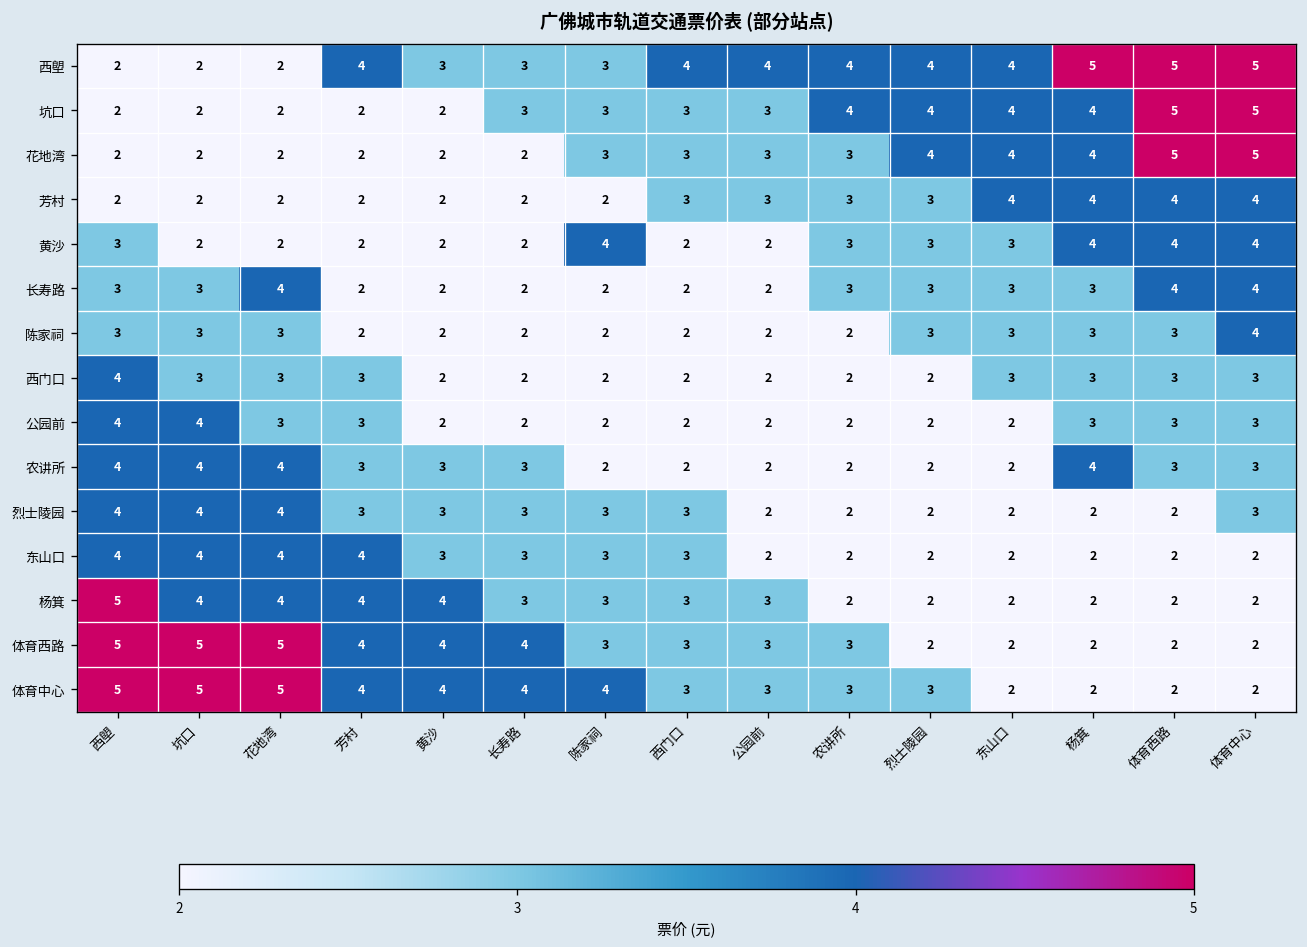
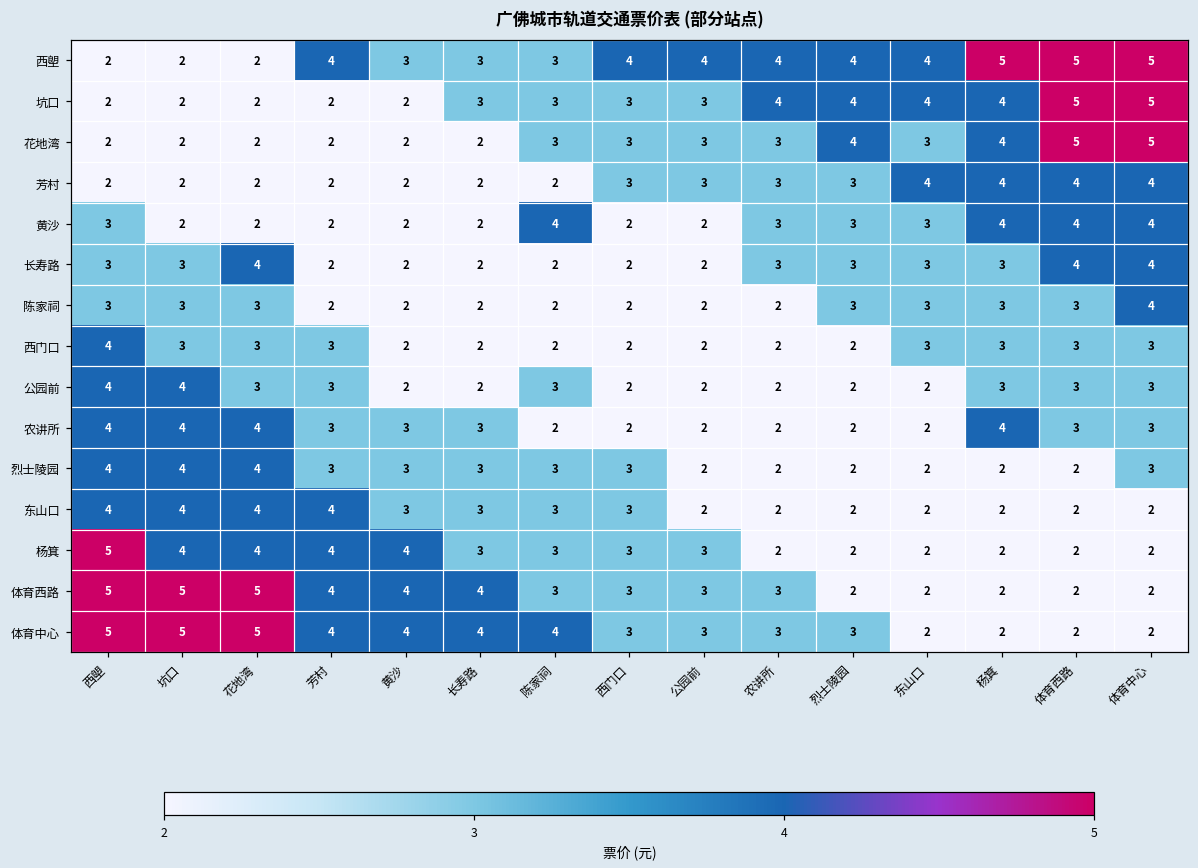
  {
    "花地湾": {
      "西塱": 2,
      "坑口": 2,
      "花地湾": 2,
      "芳村": 2,
      "黄沙": 2,
      "长寿路": 2,
      "陈家祠": 3,
      "西门口": 3,
      "公园前": 3,
      "农讲所": 3,
      "烈士陵园": 4,
-     "东山口": 4,
+     "东山口": 3,
      "杨箕": 4,
      "体育西路": 5,
      "体育中心": 5
    },
    "公园前": {
      "西塱": 4,
      "坑口": 4,
      "花地湾": 3,
      "芳村": 3,
      "黄沙": 2,
      "长寿路": 2,
-     "陈家祠": 2,
+     "陈家祠": 3,
      "西门口": 2,
      "公园前": 2,
      "农讲所": 2,
      "烈士陵园": 2,
      "东山口": 2,
      "杨箕": 3,
      "体育西路": 3,
      "体育中心": 3
    }
  }
